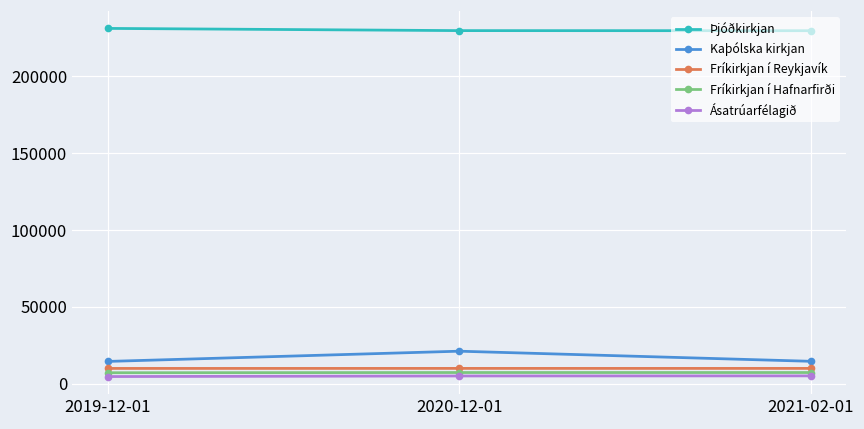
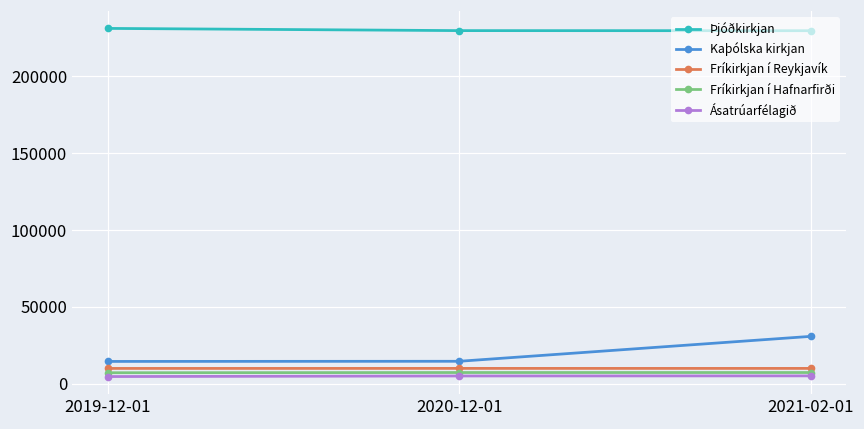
  {
    "Þjóðkirkjan": {
      "2019-12-01": 231000,
      "2020-12-01": 230000
    },
    "Kaþólska kirkjan": {
      "2019-12-01": 15000,
-     "2020-12-01": 21000,
-     "2021-02-01": 15000
+     "2020-12-01": 15000,
+     "2021-02-01": 31000
    },
    "Fríkirkjan í Reykjavík": {
      "2019-12-01": 10000,
      "2020-12-01": 10000,
      "2021-02-01": 10000
    },
    "Fríkirkjan í Hafnarfirði": {
      "2019-12-01": 7000,
      "2020-12-01": 7000,
      "2021-02-01": 7000
    },
    "Ásatrúarfélagið": {
      "2019-12-01": 5000,
      "2020-12-01": 5000,
      "2021-02-01": 5000
    }
  }
